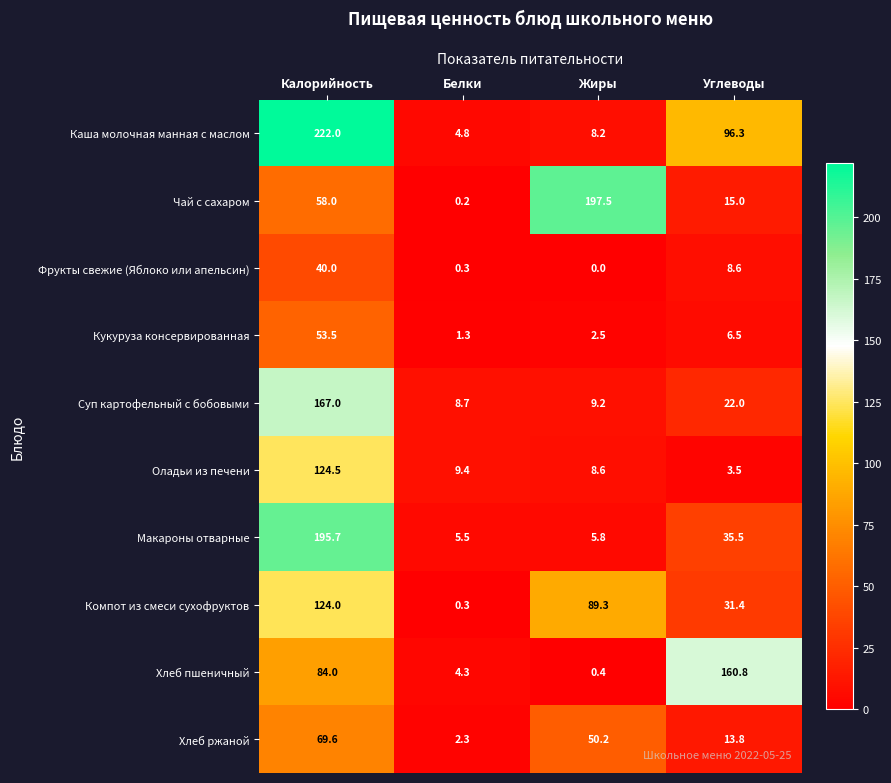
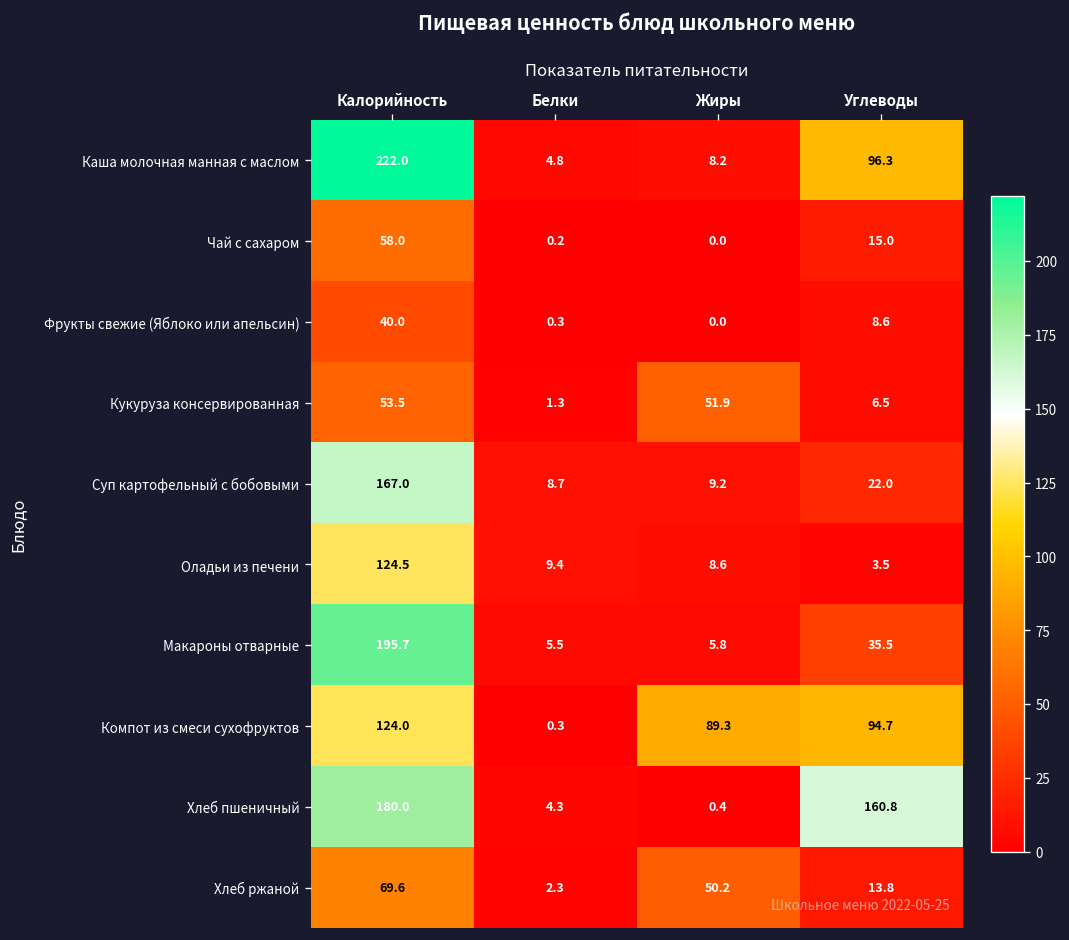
  {
    "Каша молочная манная с маслом": {
      "Калорийность": 222.0,
      "Белки": 4.8,
      "Жиры": 8.2,
      "Углеводы": 96.3
    },
    "Чай с сахаром": {
      "Калорийность": 58.0,
      "Белки": 0.2,
-     "Жиры": 197.5,
+     "Жиры": 0.0,
      "Углеводы": 15.0
    },
    "Фрукты свежие (Яблоко или апельсин)": {
      "Калорийность": 40.0,
      "Белки": 0.3,
      "Жиры": 0.0,
      "Углеводы": 8.6
    },
    "Кукуруза консервированная": {
      "Калорийность": 53.5,
      "Белки": 1.3,
-     "Жиры": 2.5,
+     "Жиры": 51.9,
      "Углеводы": 6.5
    },
    "Суп картофельный с бобовыми": {
      "Калорийность": 167.0,
      "Белки": 8.7,
      "Жиры": 9.2,
      "Углеводы": 22.0
    },
    "Оладьи из печени": {
      "Калорийность": 124.5,
      "Белки": 9.4,
      "Жиры": 8.6,
      "Углеводы": 3.5
    },
    "Макароны отварные": {
      "Калорийность": 195.7,
      "Белки": 5.5,
      "Жиры": 5.8,
      "Углеводы": 35.5
    },
    "Компот из смеси сухофруктов": {
      "Калорийность": 124.0,
      "Белки": 0.3,
      "Жиры": 89.3,
-     "Углеводы": 31.4
+     "Углеводы": 94.7
    },
    "Хлеб пшеничный": {
-     "Калорийность": 84.0,
+     "Калорийность": 180.0,
      "Белки": 4.3,
      "Жиры": 0.4,
      "Углеводы": 160.8
    },
    "Хлеб ржаной": {
      "Калорийность": 69.6,
      "Белки": 2.3,
      "Жиры": 50.2
    }
  }
